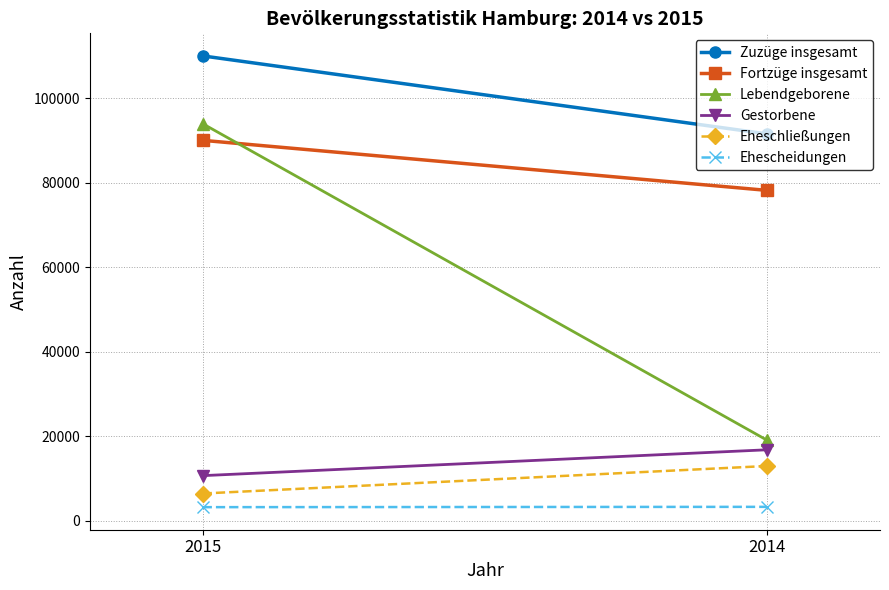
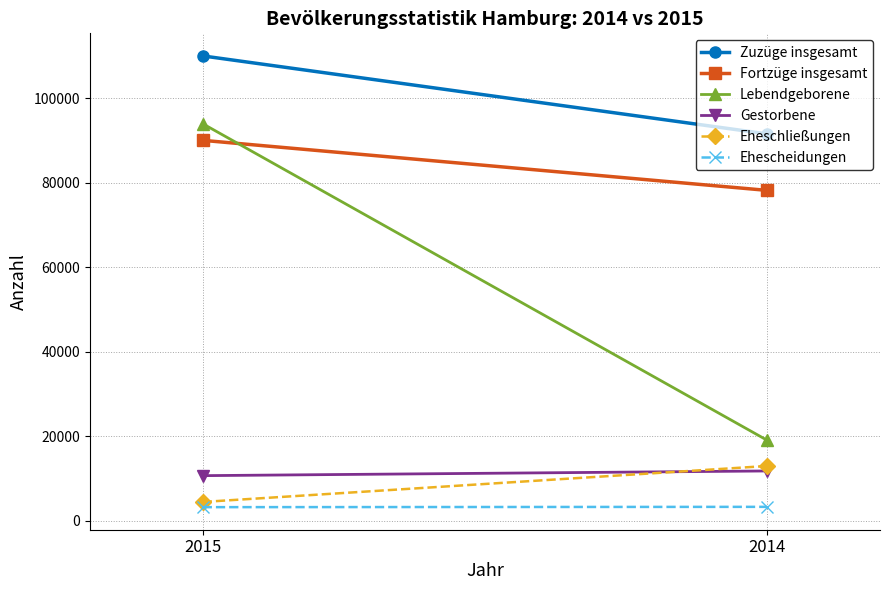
  {
    "Zuzüge insgesamt": {
      "2015": 110000
    },
    "Fortzüge insgesamt": {
      "2015": 90000,
      "2014": 78000
    },
    "Lebendgeborene": {
      "2015": 94000,
      "2014": 19000
    },
    "Gestorbene": {
      "2015": 11000,
-     "2014": 17000
+     "2014": 12000
    },
    "Eheschließungen": {
-     "2015": 6000,
+     "2015": 4000,
      "2014": 13000
    },
    "Ehescheidungen": {
      "2015": 3000,
      "2014": 3000
    }
  }
